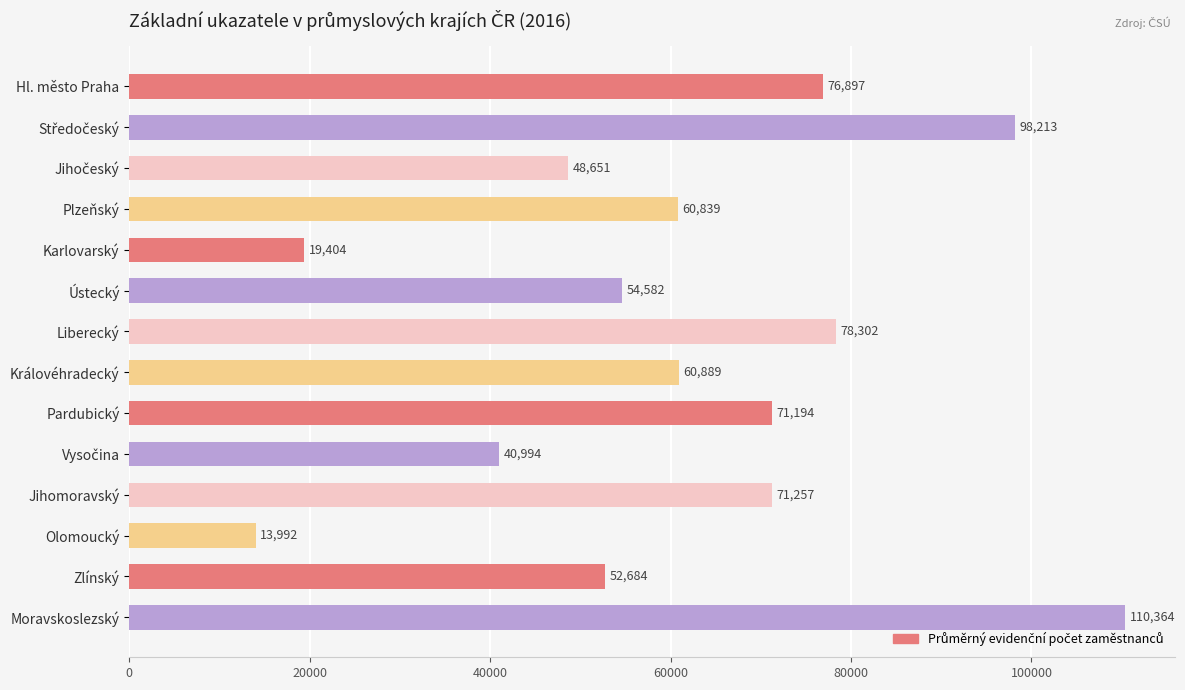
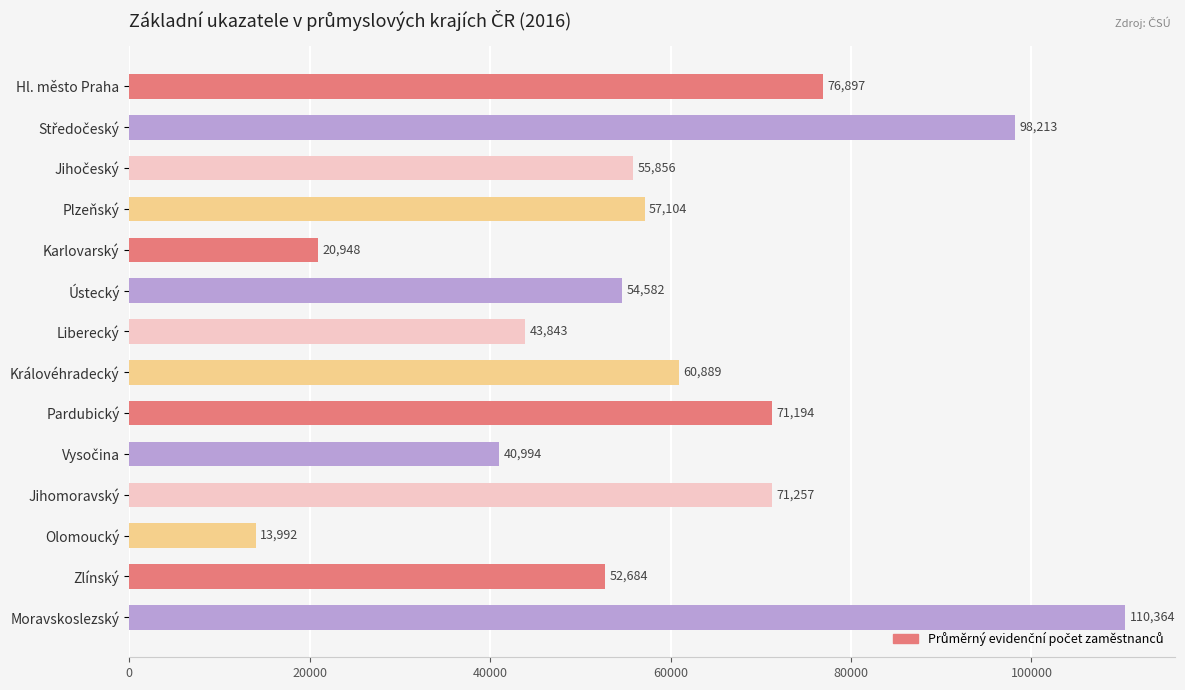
  {
    "Hl. město Praha": "76,897",
    "Středočeský": "98,213",
-   "Jihočeský": "48,651",
-   "Plzeňský": "60,839",
-   "Karlovarský": "19,404",
+   "Jihočeský": "55,856",
+   "Plzeňský": "57,104",
+   "Karlovarský": "20,948",
    "Ústecký": "54,582",
-   "Liberecký": "78,302",
+   "Liberecký": "43,843",
    "Královéhradecký": "60,889",
    "Pardubický": "71,194",
    "Vysočina": "40,994",
    "Jihomoravský": "71,257",
    "Olomoucký": "13,992",
    "Zlínský": "52,684",
    "Moravskoslezský": "110,364"
  }
